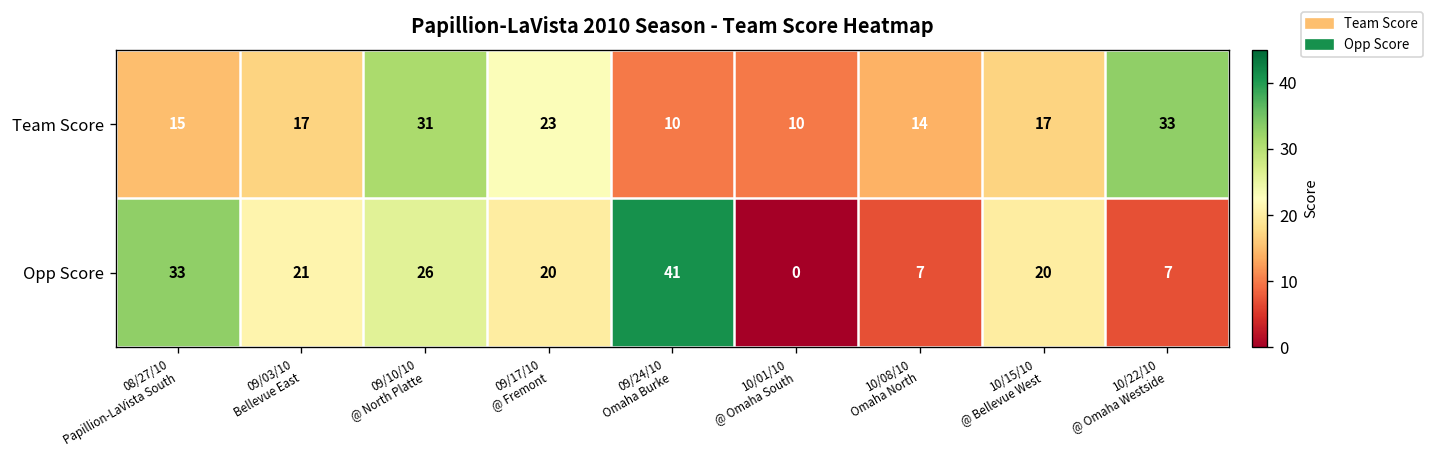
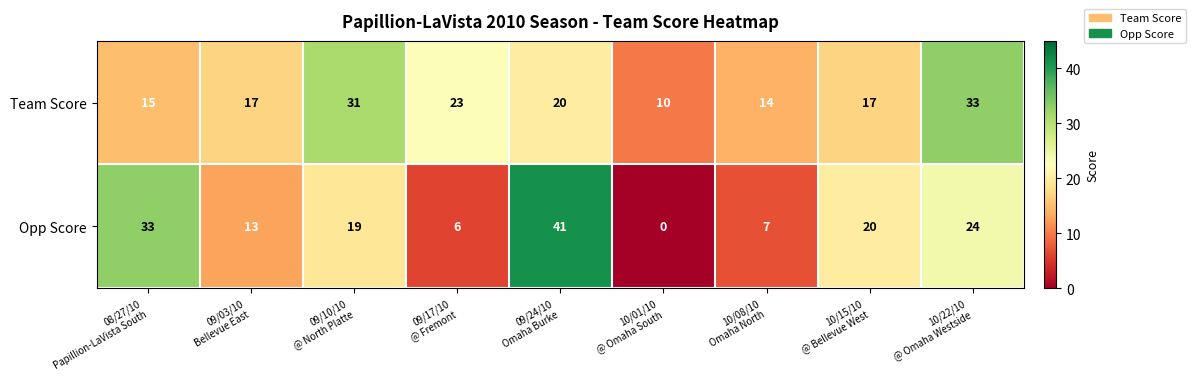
  {
    "Team Score": {
      "08/27/10 Papillion-LaVista South": 15,
      "09/03/10 Bellevue East": 17,
      "09/10/10 @ North Platte": 31,
      "09/17/10 @ Fremont": 23,
-     "09/24/10 Omaha Burke": 10,
+     "09/24/10 Omaha Burke": 20,
      "10/01/10 @ Omaha South": 10,
      "10/08/10 Omaha North": 14,
      "10/15/10 @ Bellevue West": 17,
      "10/22/10 @ Omaha Westside": 33
    },
    "Opp Score": {
      "08/27/10 Papillion-LaVista South": 33,
-     "09/03/10 Bellevue East": 21,
-     "09/10/10 @ North Platte": 26,
-     "09/17/10 @ Fremont": 20,
+     "09/03/10 Bellevue East": 13,
+     "09/10/10 @ North Platte": 19,
+     "09/17/10 @ Fremont": 6,
      "09/24/10 Omaha Burke": 41,
      "10/01/10 @ Omaha South": 0,
      "10/08/10 Omaha North": 7,
      "10/15/10 @ Bellevue West": 20,
-     "10/22/10 @ Omaha Westside": 7
+     "10/22/10 @ Omaha Westside": 24
    }
  }
